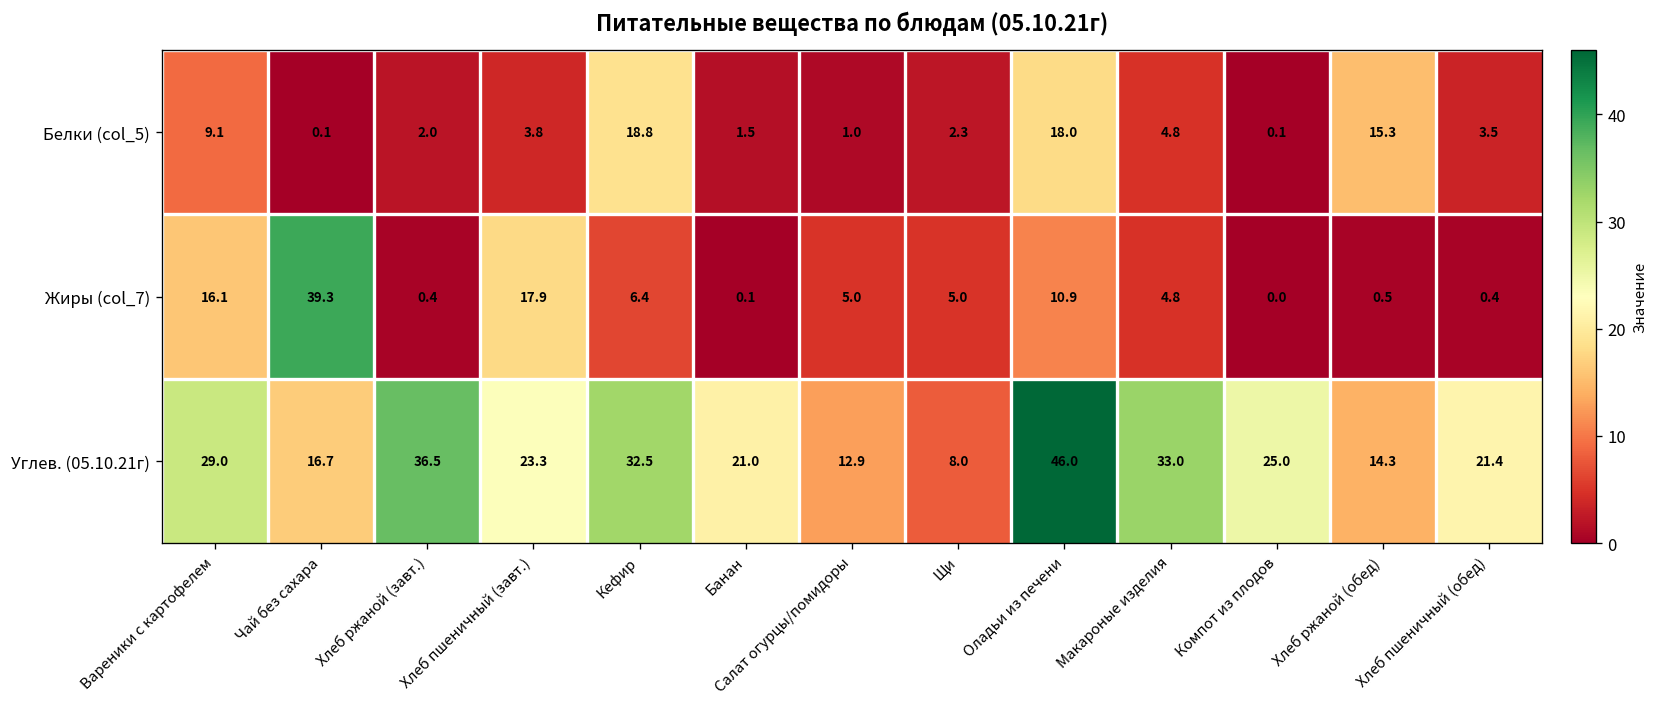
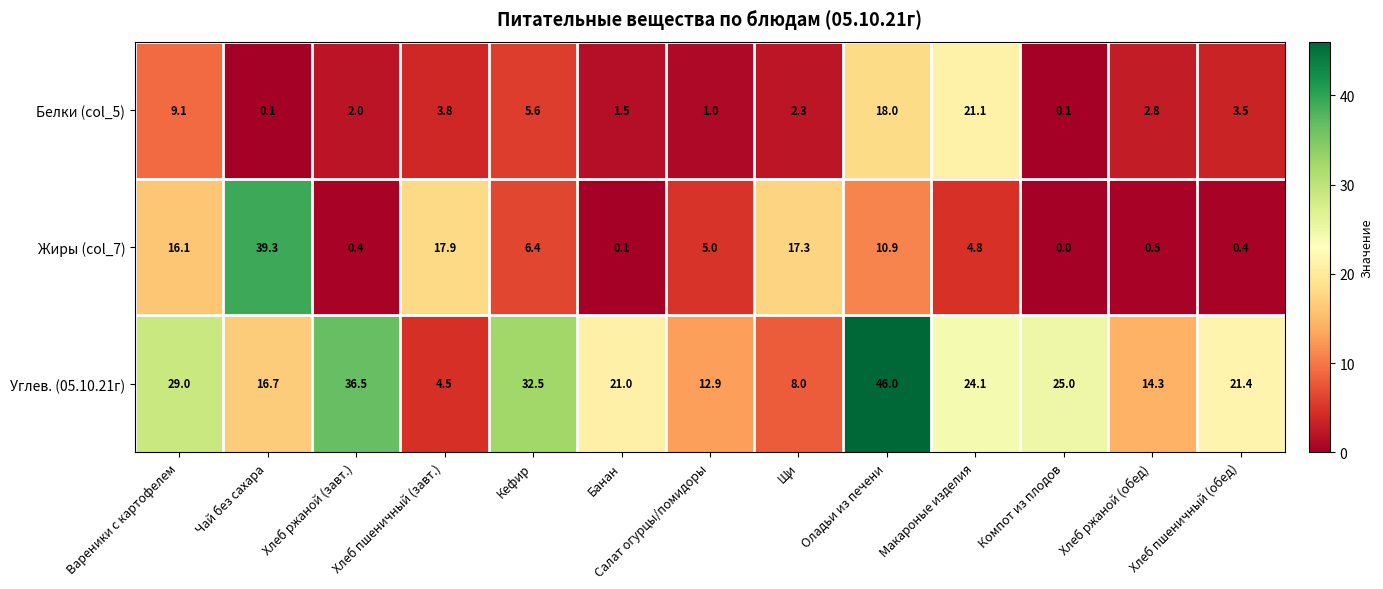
  {
    "Белки (col_5)": {
      "Вареники с картофелем": 9.1,
      "Чай без сахара": 0.1,
      "Хлеб ржаной (завт.)": 2.0,
      "Хлеб пшеничный (завт.)": 3.8,
-     "Кефир": 18.8,
+     "Кефир": 5.6,
      "Банан": 1.5,
      "Салат огурцы/помидоры": 1.0,
      "Щи": 2.3,
      "Оладьи из печени": 18.0,
-     "Макароные изделия": 4.8,
+     "Макароные изделия": 21.1,
      "Компот из плодов": 0.1,
-     "Хлеб ржаной (обед)": 15.3,
+     "Хлеб ржаной (обед)": 2.8,
      "Хлеб пшеничный (обед)": 3.5
    },
    "Жиры (col_7)": {
      "Вареники с картофелем": 16.1,
      "Чай без сахара": 39.3,
      "Хлеб ржаной (завт.)": 0.4,
      "Хлеб пшеничный (завт.)": 17.9,
      "Кефир": 6.4,
      "Банан": 0.1,
      "Салат огурцы/помидоры": 5.0,
-     "Щи": 5.0,
+     "Щи": 17.3,
      "Оладьи из печени": 10.9,
      "Макароные изделия": 4.8,
      "Компот из плодов": 0.0,
      "Хлеб ржаной (обед)": 0.5,
      "Хлеб пшеничный (обед)": 0.4
    },
    "Углев. (05.10.21г)": {
      "Вареники с картофелем": 29.0,
      "Чай без сахара": 16.7,
      "Хлеб ржаной (завт.)": 36.5,
-     "Хлеб пшеничный (завт.)": 23.3,
+     "Хлеб пшеничный (завт.)": 4.5,
      "Кефир": 32.5,
      "Банан": 21.0,
      "Салат огурцы/помидоры": 12.9,
      "Щи": 8.0,
      "Оладьи из печени": 46.0,
-     "Макароные изделия": 33.0,
+     "Макароные изделия": 24.1,
      "Компот из плодов": 25.0,
      "Хлеб ржаной (обед)": 14.3,
      "Хлеб пшеничный (обед)": 21.4
    }
  }
